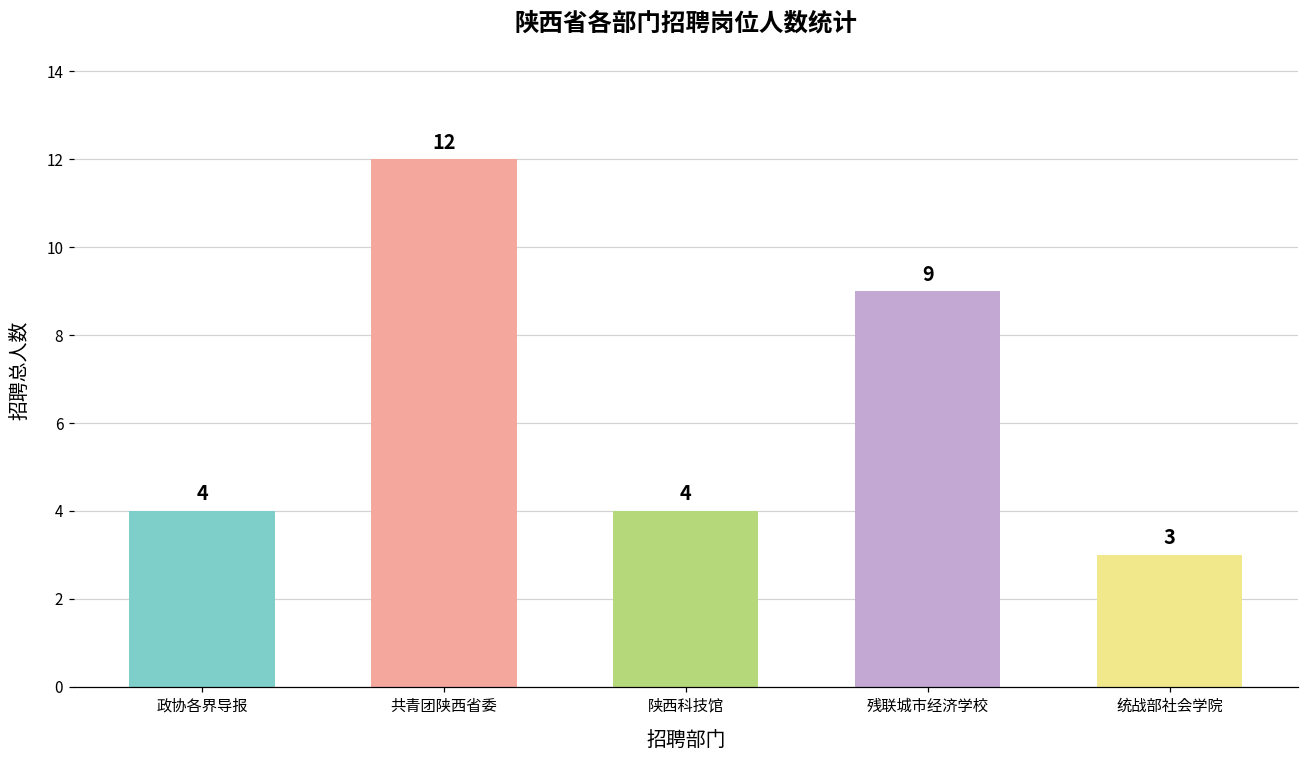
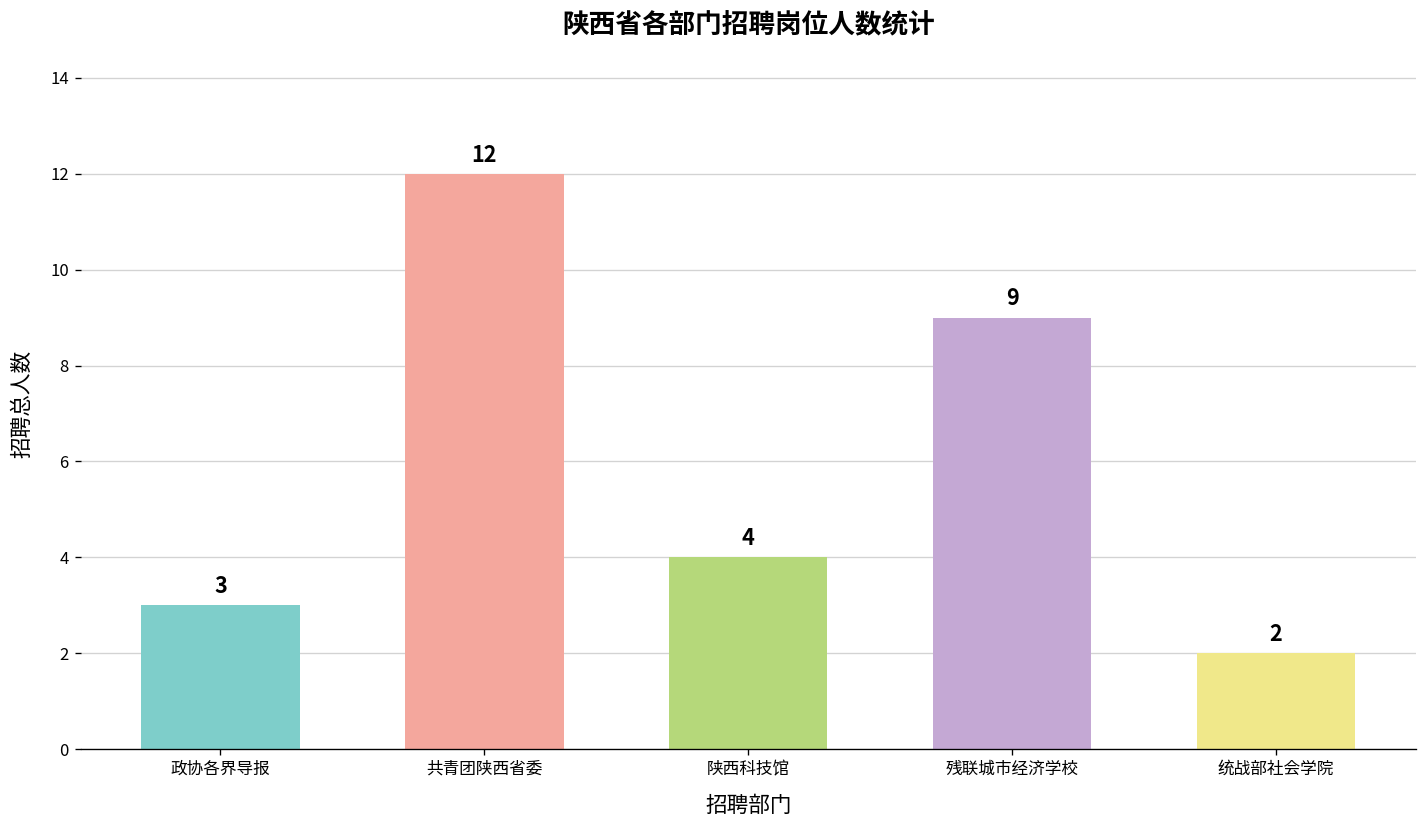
  {
-   "政协各界导报": 4,
+   "政协各界导报": 3,
    "共青团陕西省委": 12,
    "陕西科技馆": 4,
    "残联城市经济学校": 9,
-   "统战部社会学院": 3
+   "统战部社会学院": 2
  }
